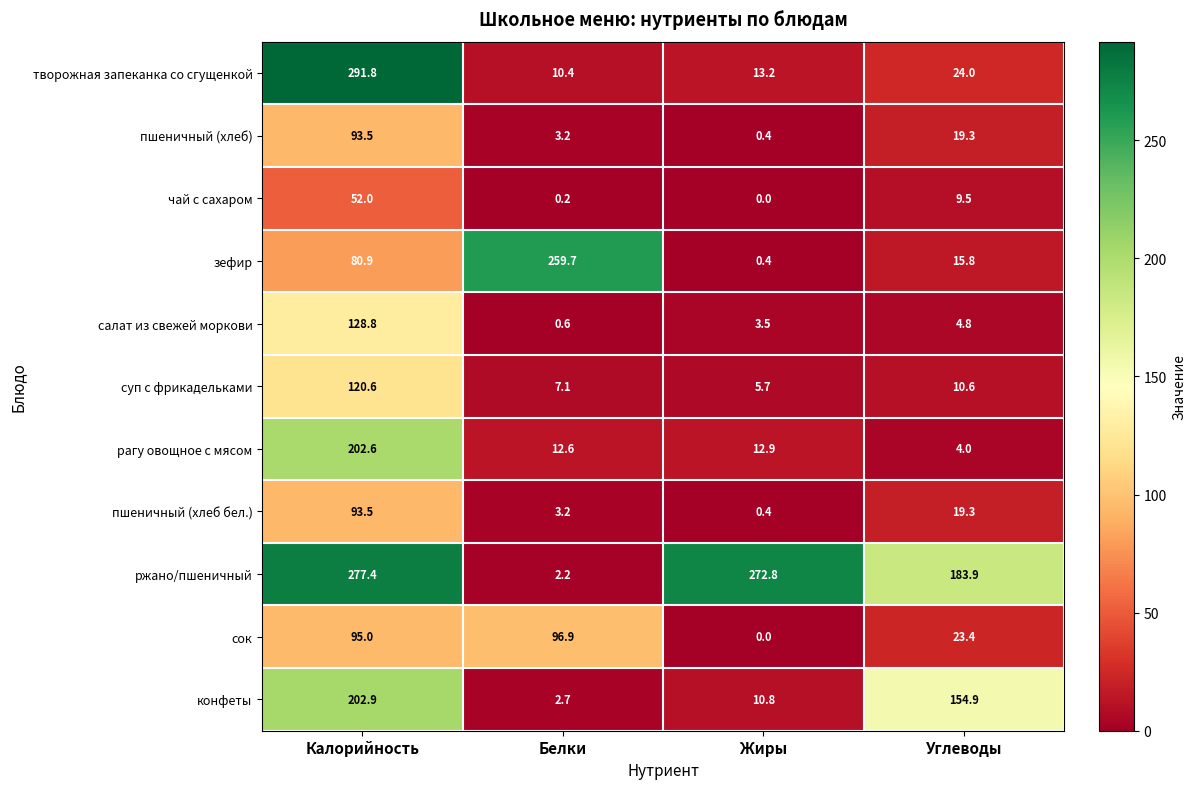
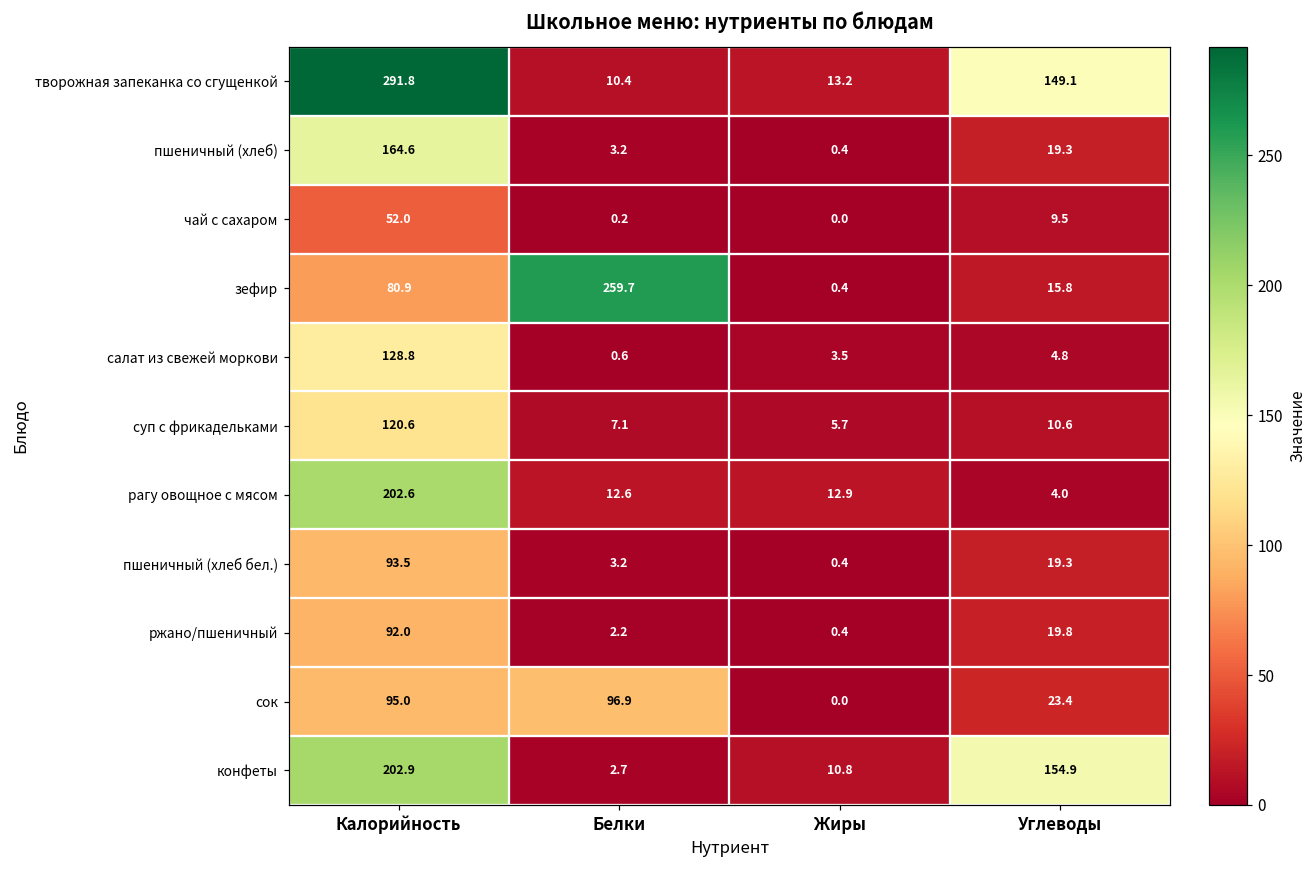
  {
    "творожная запеканка со сгущенкой": {
      "Калорийность": 291.8,
      "Белки": 10.4,
      "Жиры": 13.2,
-     "Углеводы": 24.0
+     "Углеводы": 149.1
    },
    "пшеничный (хлеб)": {
-     "Калорийность": 93.5,
+     "Калорийность": 164.6,
      "Белки": 3.2,
      "Жиры": 0.4,
      "Углеводы": 19.3
    },
    "чай с сахаром": {
      "Калорийность": 52.0,
      "Белки": 0.2,
      "Жиры": 0.0,
      "Углеводы": 9.5
    },
    "зефир": {
      "Калорийность": 80.9,
      "Белки": 259.7,
      "Жиры": 0.4,
      "Углеводы": 15.8
    },
    "салат из свежей моркови": {
      "Калорийность": 128.8,
      "Белки": 0.6,
      "Жиры": 3.5,
      "Углеводы": 4.8
    },
    "суп с фрикадельками": {
      "Калорийность": 120.6,
      "Белки": 7.1,
      "Жиры": 5.7,
      "Углеводы": 10.6
    },
    "рагу овощное с мясом": {
      "Калорийность": 202.6,
      "Белки": 12.6,
      "Жиры": 12.9,
      "Углеводы": 4.0
    },
    "пшеничный (хлеб бел.)": {
      "Калорийность": 93.5,
      "Белки": 3.2,
      "Жиры": 0.4,
      "Углеводы": 19.3
    },
    "ржано/пшеничный": {
-     "Калорийность": 277.4,
+     "Калорийность": 92.0,
      "Белки": 2.2,
-     "Жиры": 272.8,
-     "Углеводы": 183.9
+     "Жиры": 0.4,
+     "Углеводы": 19.8
    },
    "сок": {
      "Калорийность": 95.0,
      "Белки": 96.9,
      "Жиры": 0.0,
      "Углеводы": 23.4
    },
    "конфеты": {
      "Калорийность": 202.9,
      "Белки": 2.7,
      "Жиры": 10.8,
      "Углеводы": 154.9
    }
  }
